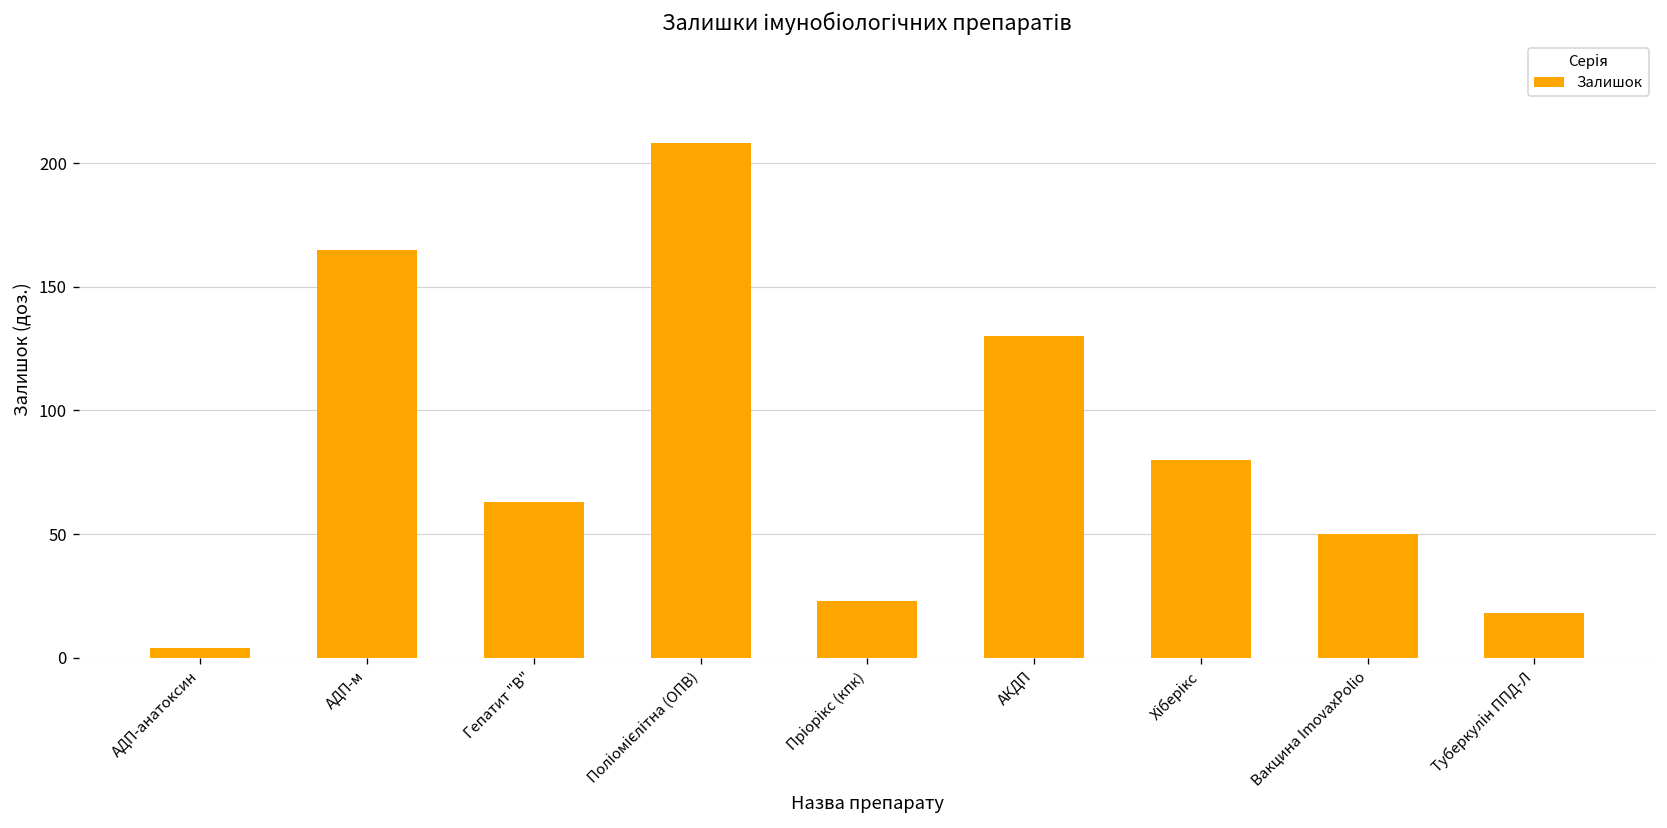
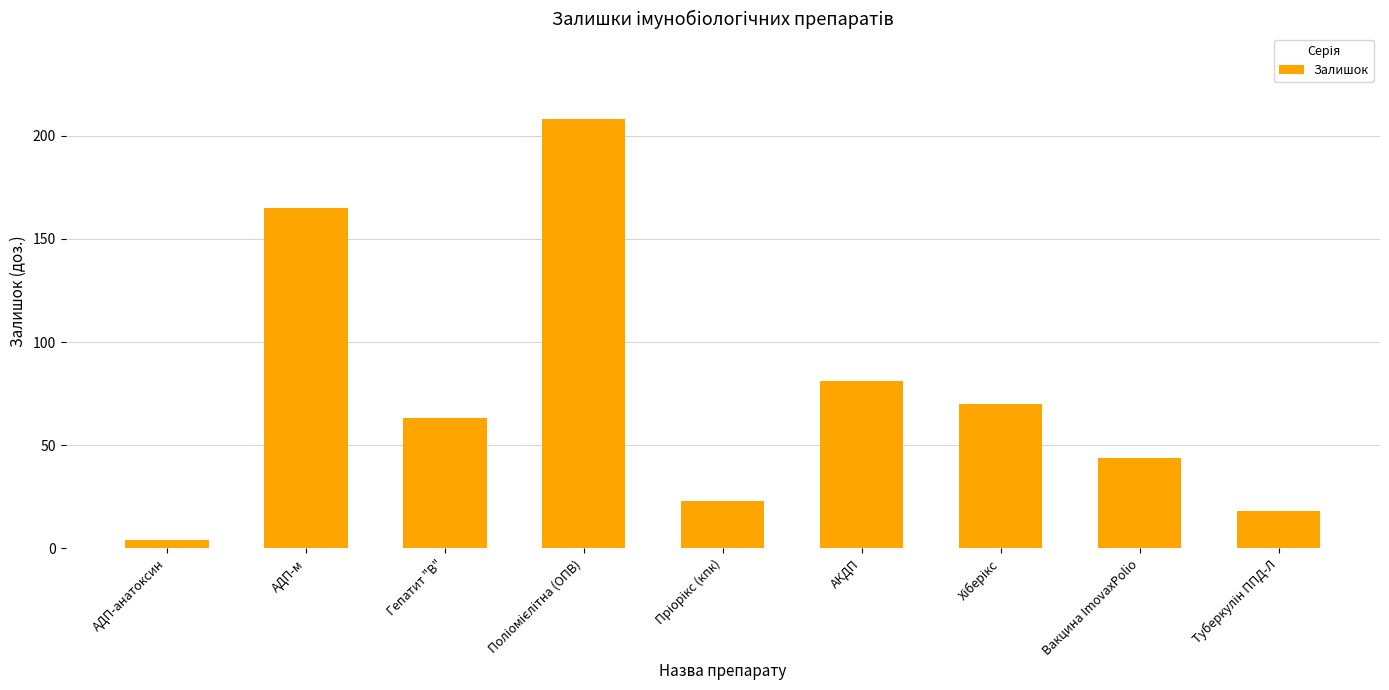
  {
    "АДП-анатоксин": 4,
    "АДП-м": 165,
    "Гепатит \"В\"": 63,
    "Поліомієлітна (ОПВ)": 208,
    "Пріорікс (кпк)": 23,
-   "АКДП": 130,
-   "Хіберікс": 80,
-   "Вакцина ImovaxPolio": 50,
+   "АКДП": 81,
+   "Хіберікс": 70,
+   "Вакцина ImovaxPolio": 44,
    "Туберкулін ППД-Л": 18
  }
